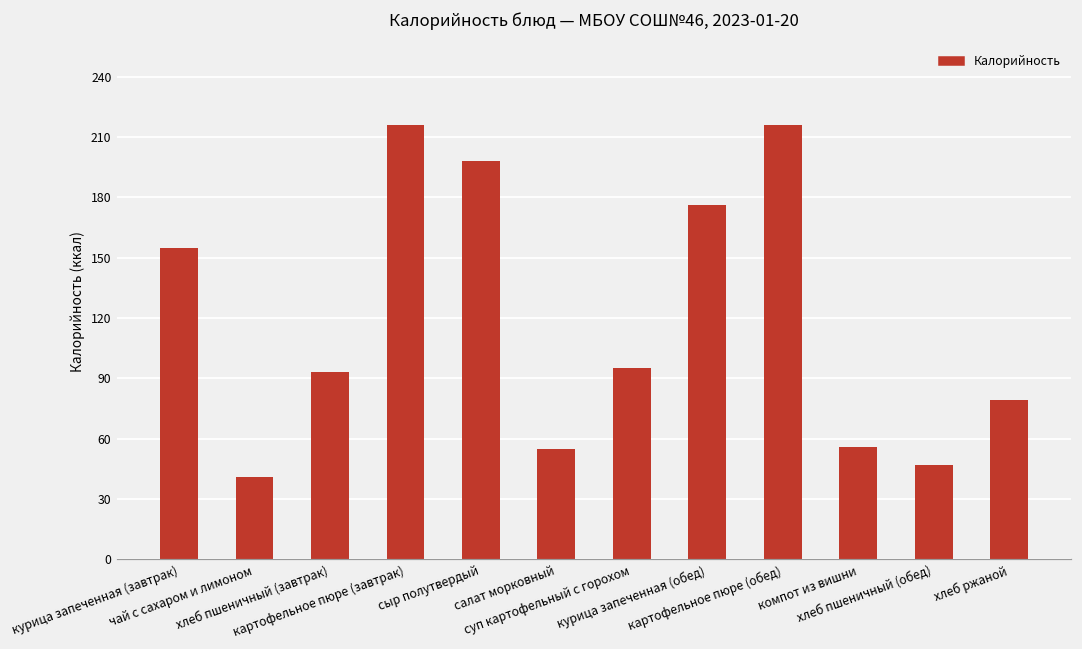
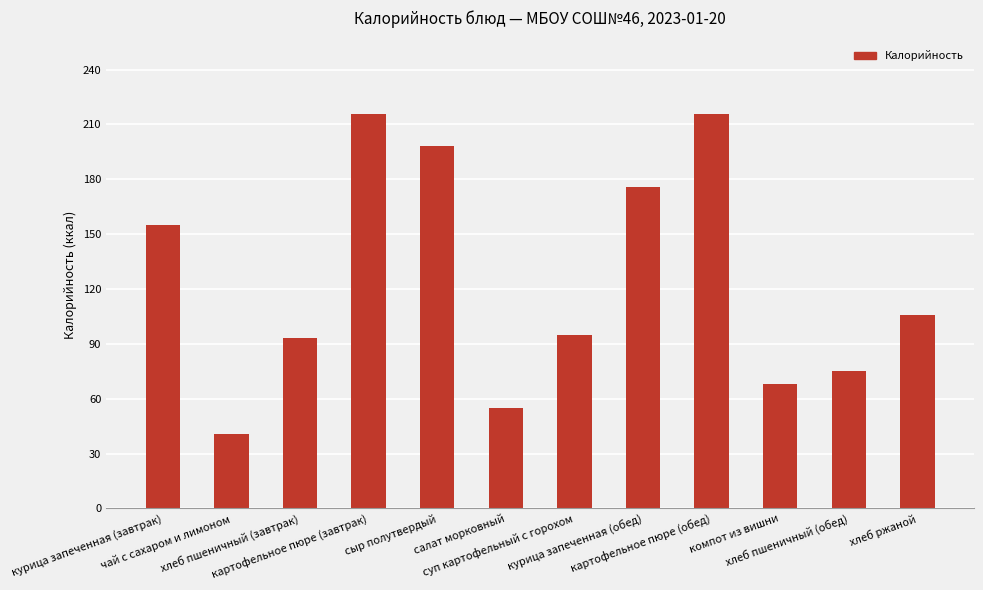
  {
    "курица запеченная (завтрак)": 155,
    "чай с сахаром и лимоном": 41,
    "хлеб пшеничный (завтрак)": 93,
    "картофельное пюре (завтрак)": 216,
    "сыр полутвердый": 198,
    "салат морковный": 55,
    "суп картофельный с горохом": 95,
    "курица запеченная (обед)": 176,
    "картофельное пюре (обед)": 216,
-   "компот из вишни": 56,
-   "хлеб пшеничный (обед)": 47,
-   "хлеб ржаной": 79
+   "компот из вишни": 68,
+   "хлеб пшеничный (обед)": 75,
+   "хлеб ржаной": 106
  }
